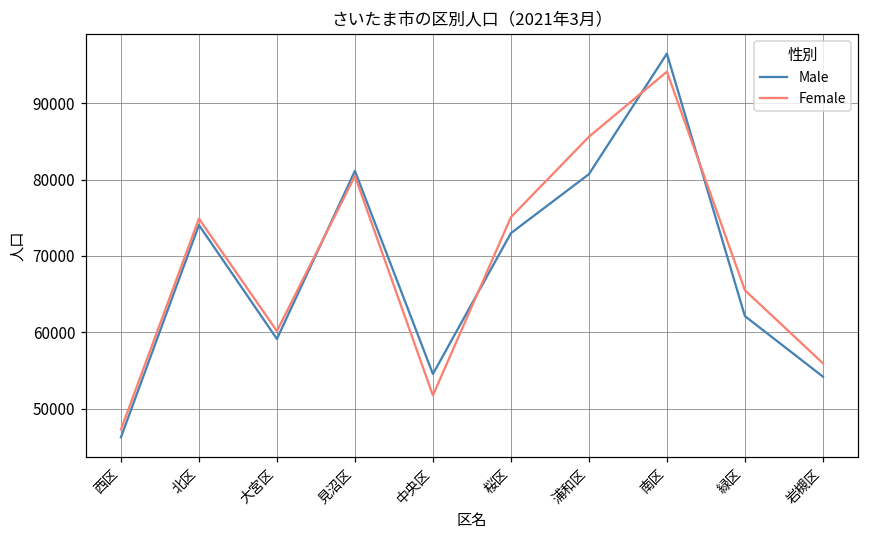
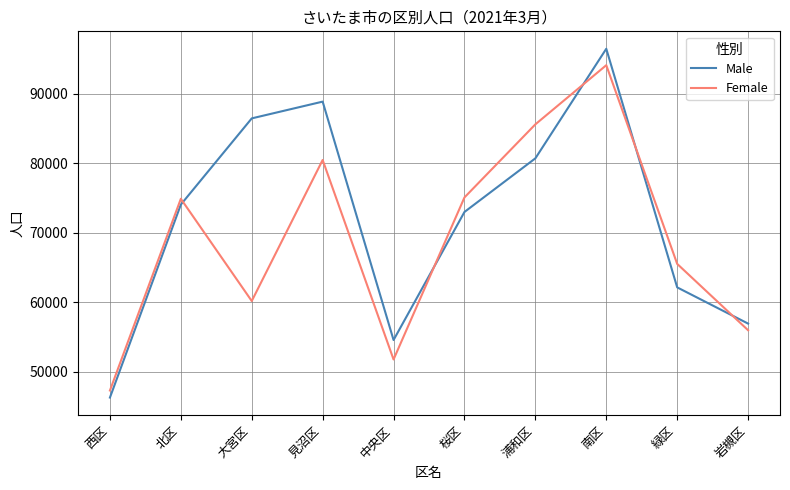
  {
    "Male": {
      "西区": 46000,
      "北区": 74000,
-     "大宮区": 59000,
-     "見沼区": 81000,
+     "大宮区": 86000,
+     "見沼区": 89000,
      "中央区": 55000,
      "桜区": 73000,
      "浦和区": 81000,
      "南区": 96000,
      "緑区": 62000,
-     "岩槻区": 54000
+     "岩槻区": 57000
    },
    "Female": {
      "西区": 47000,
      "北区": 75000,
      "大宮区": 60000,
      "見沼区": 80000,
      "中央区": 52000,
      "桜区": 75000,
      "浦和区": 86000,
      "南区": 94000,
      "緑区": 66000,
      "岩槻区": 56000
    }
  }
